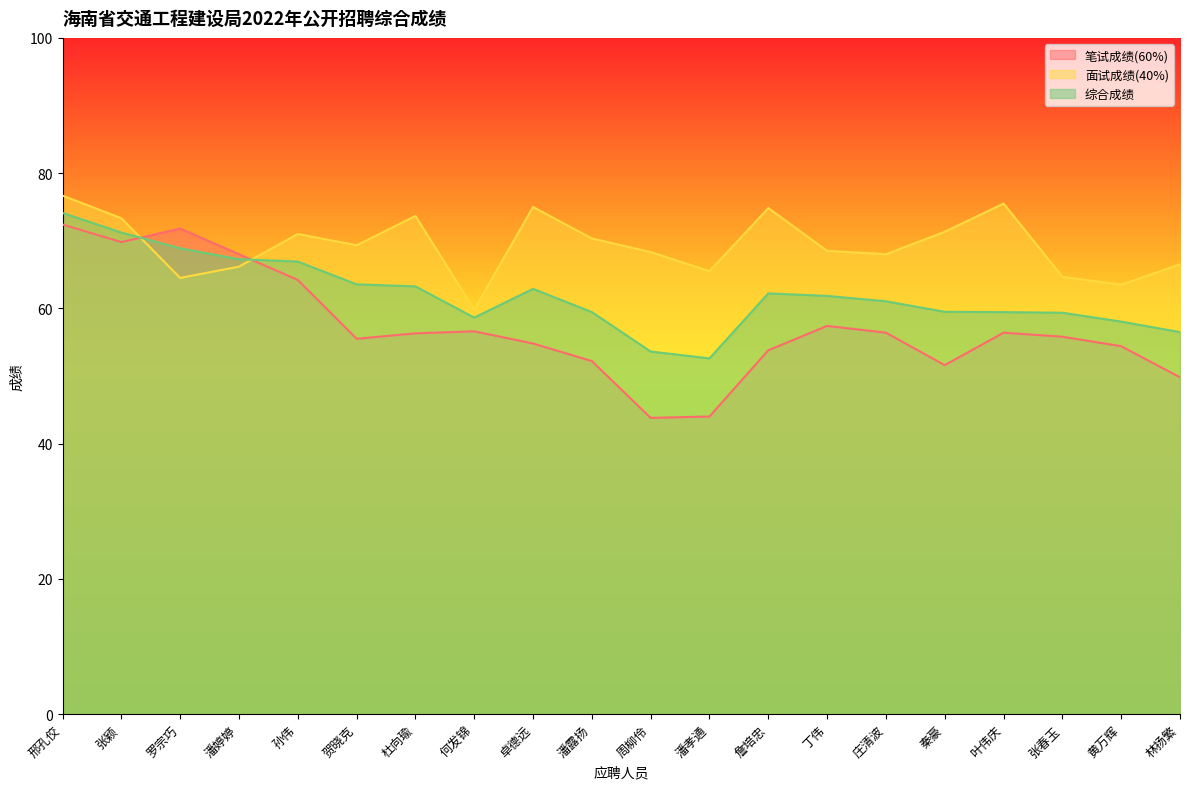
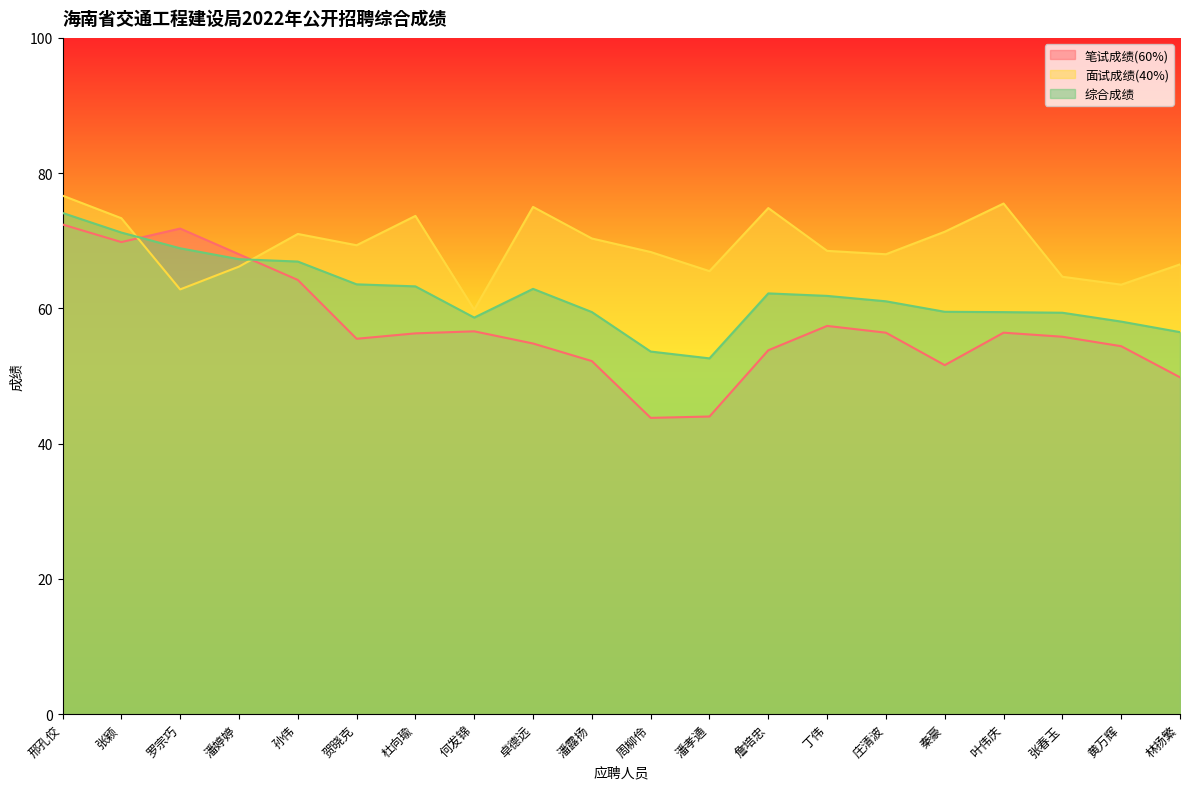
  {
    "笔试成绩(60%)": {
      "邢孔佼": 72,
      "张颖": 70,
      "罗宗巧": 72,
      "潘婷婷": 68,
      "孙伟": 64,
      "贺晓克": 56,
      "杜向瑜": 56,
      "何发锦": 57,
      "卓德远": 55,
      "潘露扬": 52,
      "周柳伶": 44,
      "潘孝通": 44,
      "詹培忠": 54,
      "丁伟": 57,
      "庄清波": 56,
      "秦豪": 52,
      "叶伟庆": 56,
      "张春玉": 56,
      "黄万辉": 54,
      "林扬繁": 50
    },
    "面试成绩(40%)": {
      "邢孔佼": 77,
      "张颖": 73,
-     "罗宗巧": 65,
+     "罗宗巧": 63,
      "潘婷婷": 66,
      "孙伟": 71,
      "贺晓克": 69,
      "杜向瑜": 74,
      "何发锦": 60,
      "卓德远": 75,
      "潘露扬": 70,
      "周柳伶": 68,
      "潘孝通": 66,
      "詹培忠": 75,
      "丁伟": 69,
      "庄清波": 68,
      "秦豪": 71,
      "叶伟庆": 76,
      "张春玉": 65,
      "黄万辉": 64,
      "林扬繁": 67
    },
    "综合成绩": {
      "邢孔佼": 74,
      "张颖": 71,
      "罗宗巧": 69,
      "潘婷婷": 67,
      "孙伟": 67,
      "贺晓克": 64,
      "杜向瑜": 63,
      "何发锦": 59,
      "卓德远": 63,
      "潘露扬": 59,
      "周柳伶": 54,
      "潘孝通": 53,
      "詹培忠": 62,
      "丁伟": 62,
      "庄清波": 61,
      "秦豪": 59,
      "叶伟庆": 59,
      "张春玉": 59,
      "黄万辉": 58,
      "林扬繁": 56
    }
  }
